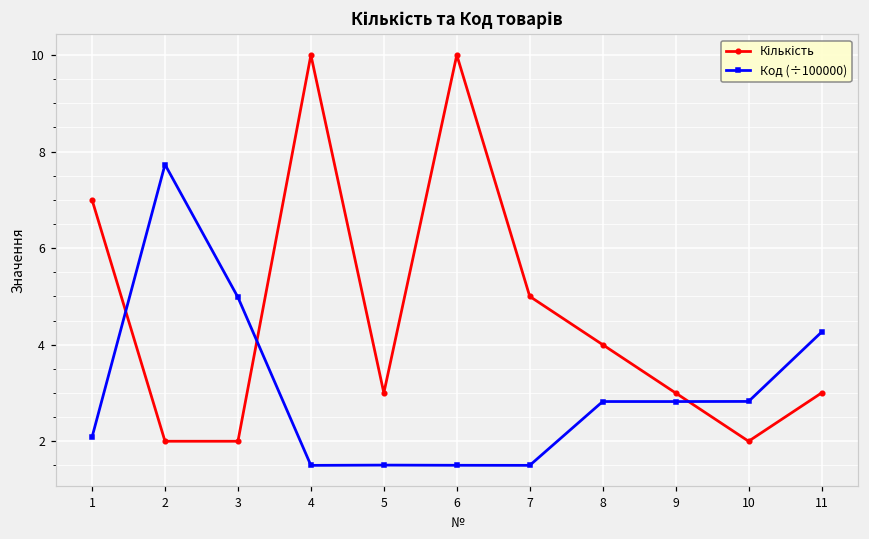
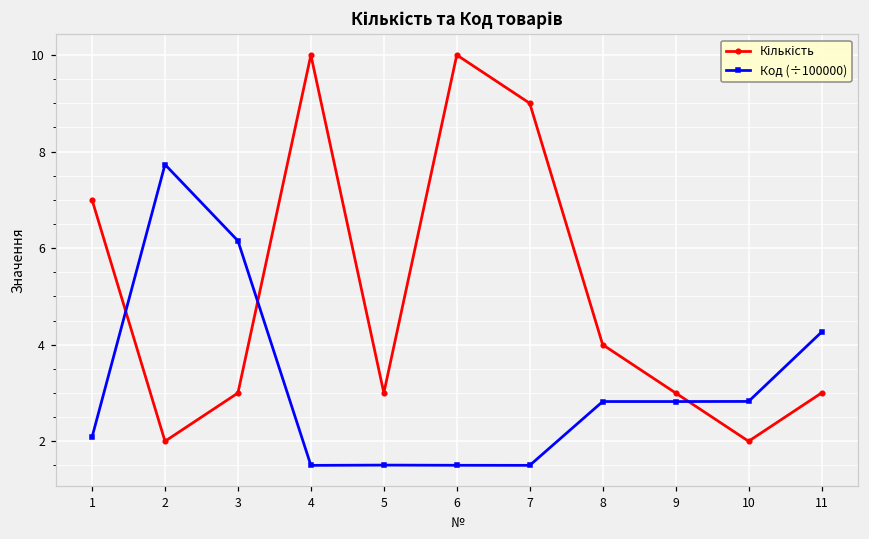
  {
    "Кількість": {
      "1": 7,
      "2": 2,
-     "3": 2,
+     "3": 3,
      "4": 10,
      "5": 3,
      "6": 10,
-     "7": 5,
+     "7": 9,
      "8": 4,
      "9": 3,
      "10": 2,
      "11": 3
    },
    "Код (÷100000)": {
      "1": 2.1,
      "2": 7.7,
-     "3": 5.0,
+     "3": 6.2,
      "4": 1.5,
      "5": 1.5,
      "6": 1.5,
      "7": 1.5,
      "8": 2.8,
      "9": 2.8,
      "10": 2.8,
      "11": 4.3
    }
  }
